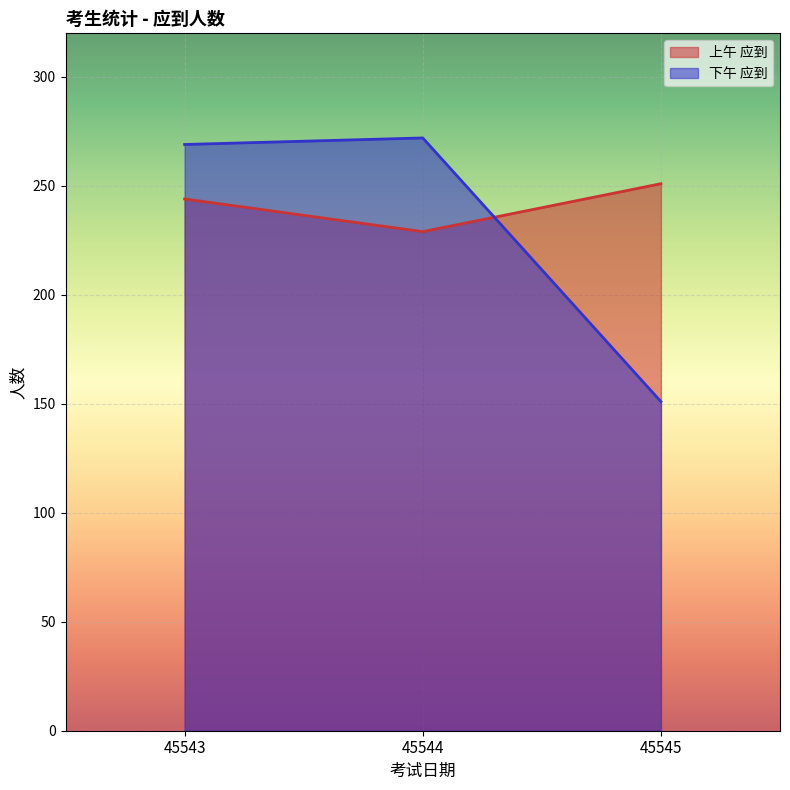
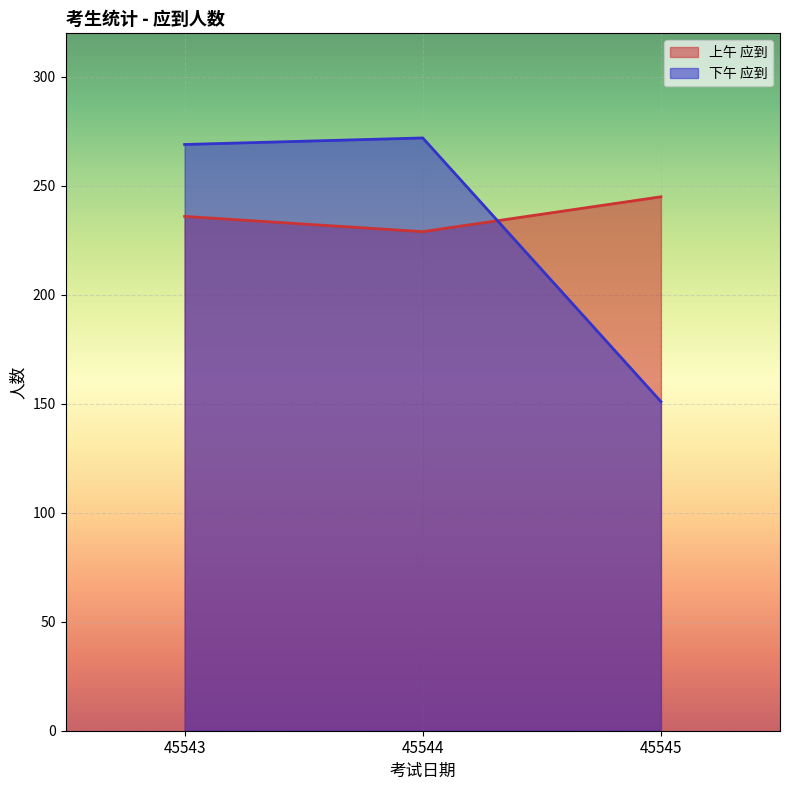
  {
    "上午 应到": {
-     "45543": 244,
+     "45543": 236,
      "45544": 229,
-     "45545": 251
+     "45545": 245
    },
    "下午 应到": {
      "45543": 269,
      "45544": 272,
      "45545": 151
    }
  }
